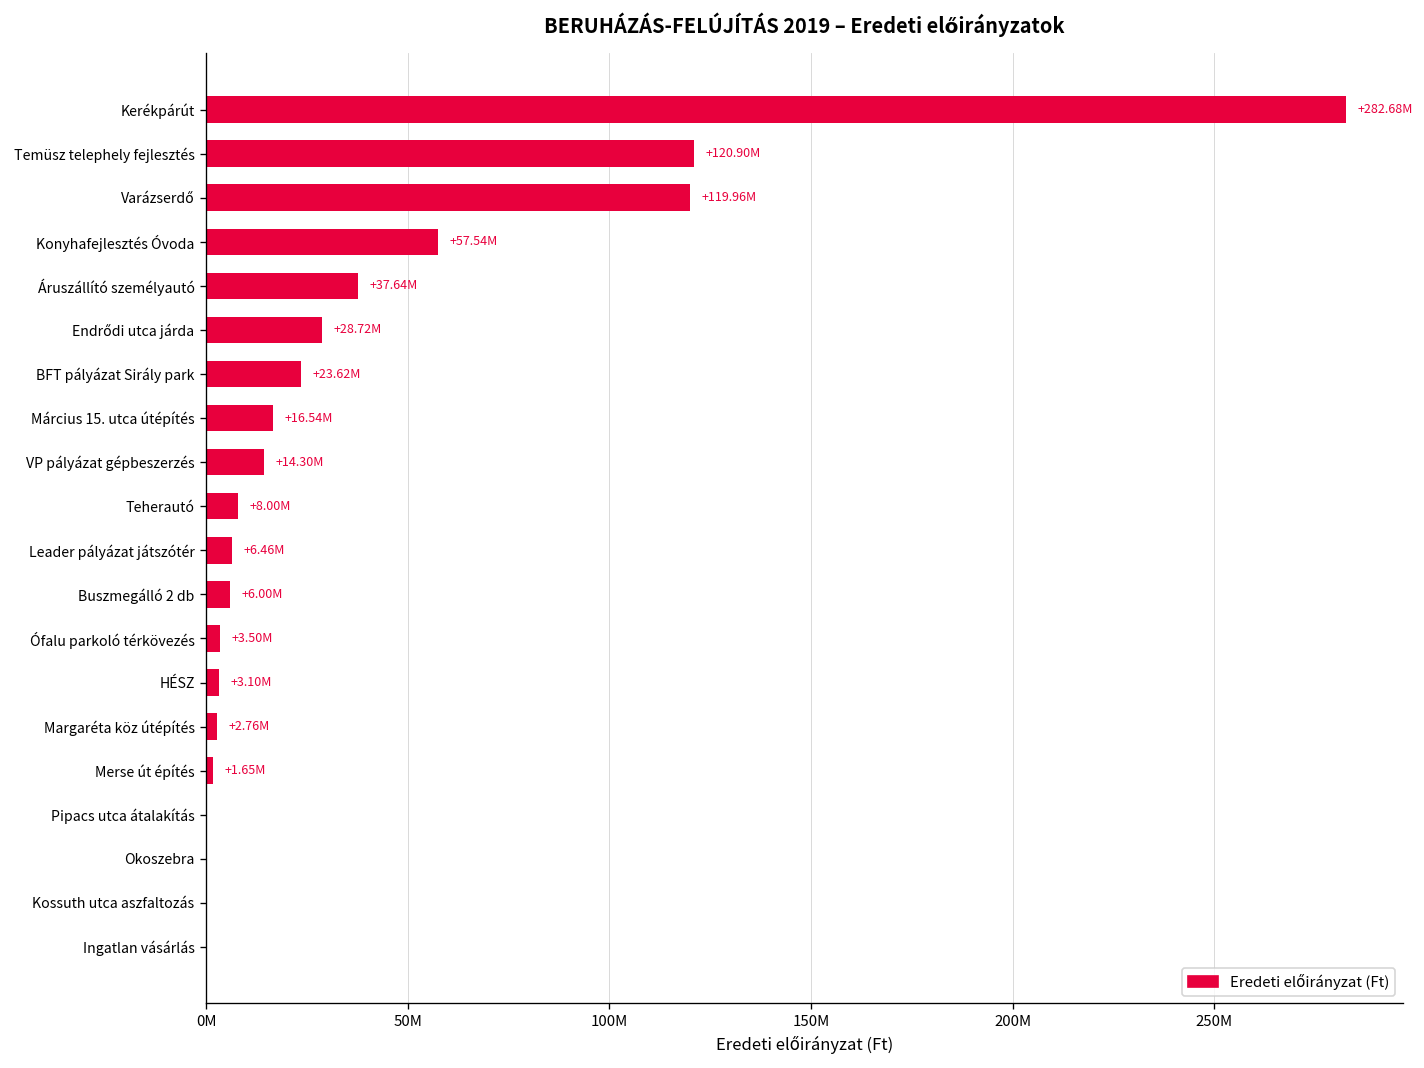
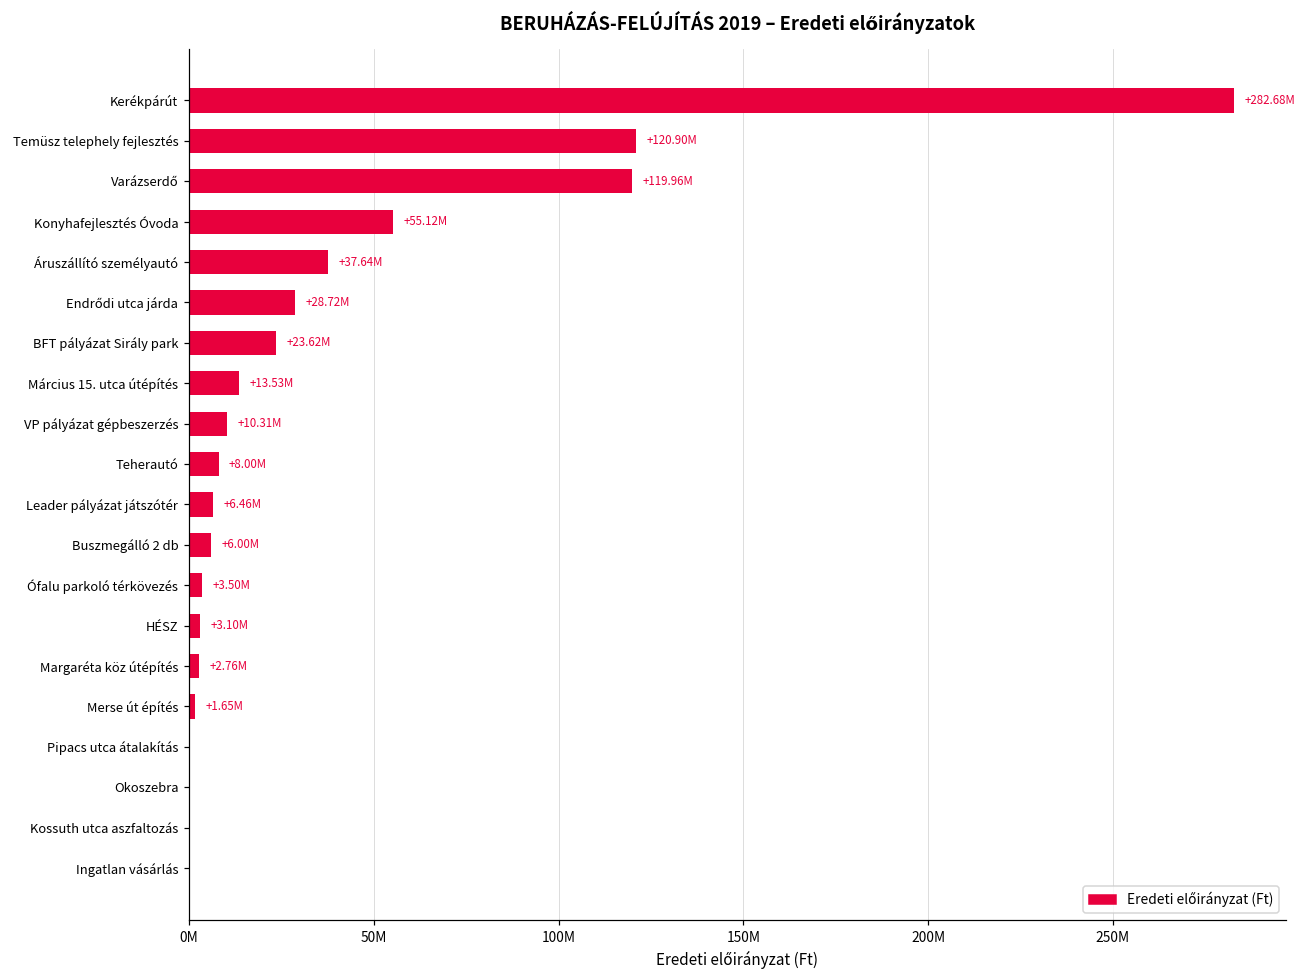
  {
    "Kerékpárút": "+282.68M",
    "Temüsz telephely fejlesztés": "+120.90M",
    "Varázserdő": "+119.96M",
-   "Konyhafejlesztés Óvoda": "+57.54M",
+   "Konyhafejlesztés Óvoda": "+55.12M",
    "Áruszállító személyautó": "+37.64M",
    "Endrődi utca járda": "+28.72M",
    "BFT pályázat Sirály park": "+23.62M",
-   "Március 15. utca útépítés": "+16.54M",
-   "VP pályázat gépbeszerzés": "+14.30M",
+   "Március 15. utca útépítés": "+13.53M",
+   "VP pályázat gépbeszerzés": "+10.31M",
    "Teherautó": "+8.00M",
    "Leader pályázat játszótér": "+6.46M",
    "Buszmegálló 2 db": "+6.00M",
    "Ófalu parkoló térkövezés": "+3.50M",
    "HÉSZ": "+3.10M",
    "Margaréta köz útépítés": "+2.76M",
    "Merse út építés": "+1.65M"
  }
